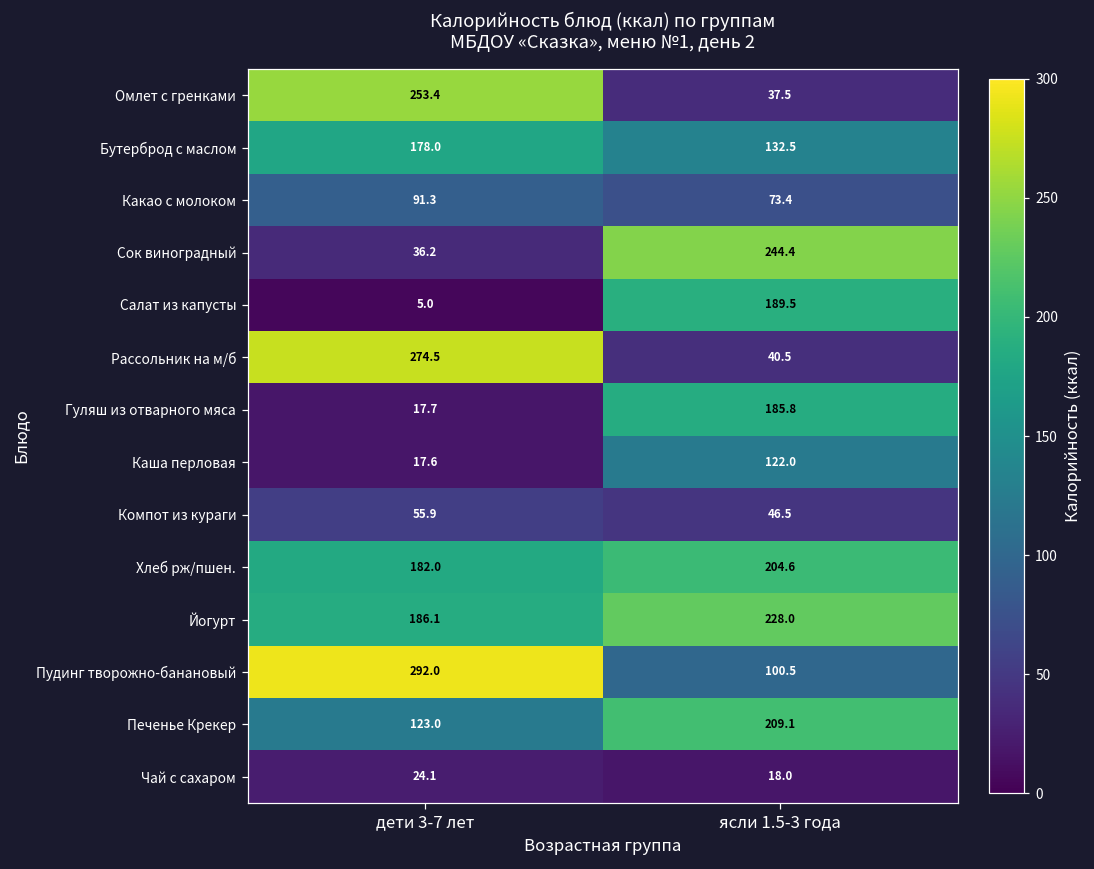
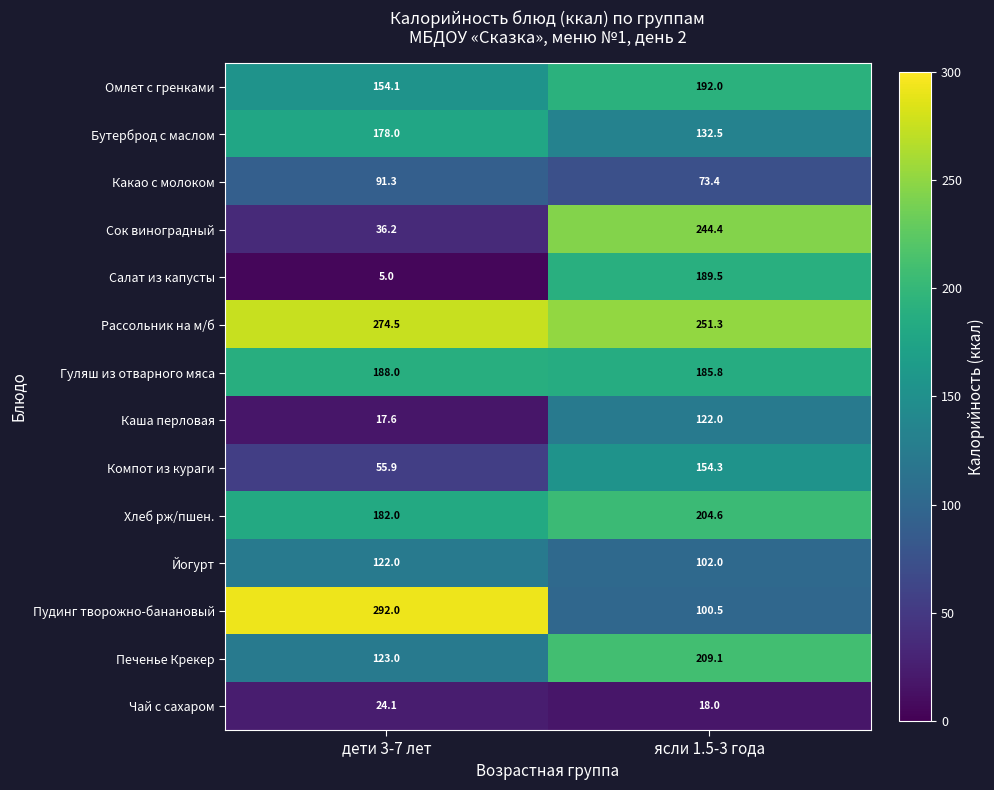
  {
    "Омлет с гренками": {
-     "дети 3-7 лет": 253.4,
-     "ясли 1.5-3 года": 37.5
+     "дети 3-7 лет": 154.1,
+     "ясли 1.5-3 года": 192.0
    },
    "Бутерброд с маслом": {
      "дети 3-7 лет": 178.0,
      "ясли 1.5-3 года": 132.5
    },
    "Какао с молоком": {
      "дети 3-7 лет": 91.3,
      "ясли 1.5-3 года": 73.4
    },
    "Сок виноградный": {
      "дети 3-7 лет": 36.2,
      "ясли 1.5-3 года": 244.4
    },
    "Салат из капусты": {
      "дети 3-7 лет": 5.0,
      "ясли 1.5-3 года": 189.5
    },
    "Рассольник на м/б": {
      "дети 3-7 лет": 274.5,
-     "ясли 1.5-3 года": 40.5
+     "ясли 1.5-3 года": 251.3
    },
    "Гуляш из отварного мяса": {
-     "дети 3-7 лет": 17.7,
+     "дети 3-7 лет": 188.0,
      "ясли 1.5-3 года": 185.8
    },
    "Каша перловая": {
      "дети 3-7 лет": 17.6,
      "ясли 1.5-3 года": 122.0
    },
    "Компот из кураги": {
      "дети 3-7 лет": 55.9,
-     "ясли 1.5-3 года": 46.5
+     "ясли 1.5-3 года": 154.3
    },
    "Хлеб рж/пшен.": {
      "дети 3-7 лет": 182.0,
      "ясли 1.5-3 года": 204.6
    },
    "Йогурт": {
-     "дети 3-7 лет": 186.1,
-     "ясли 1.5-3 года": 228.0
+     "дети 3-7 лет": 122.0,
+     "ясли 1.5-3 года": 102.0
    },
    "Пудинг творожно-банановый": {
      "дети 3-7 лет": 292.0,
      "ясли 1.5-3 года": 100.5
    },
    "Печенье Крекер": {
      "дети 3-7 лет": 123.0,
      "ясли 1.5-3 года": 209.1
    },
    "Чай с сахаром": {
      "дети 3-7 лет": 24.1,
      "ясли 1.5-3 года": 18.0
    }
  }
